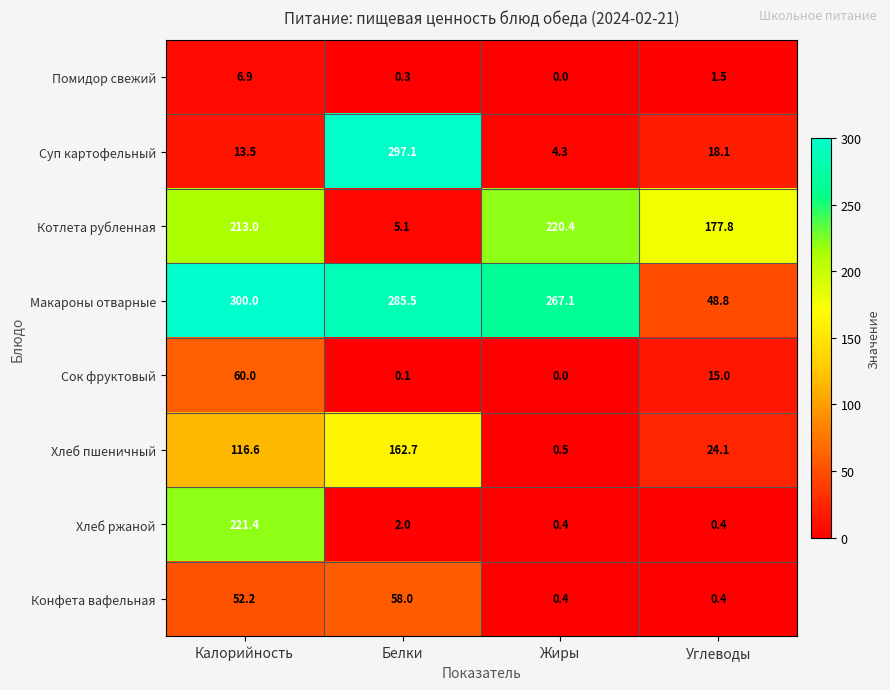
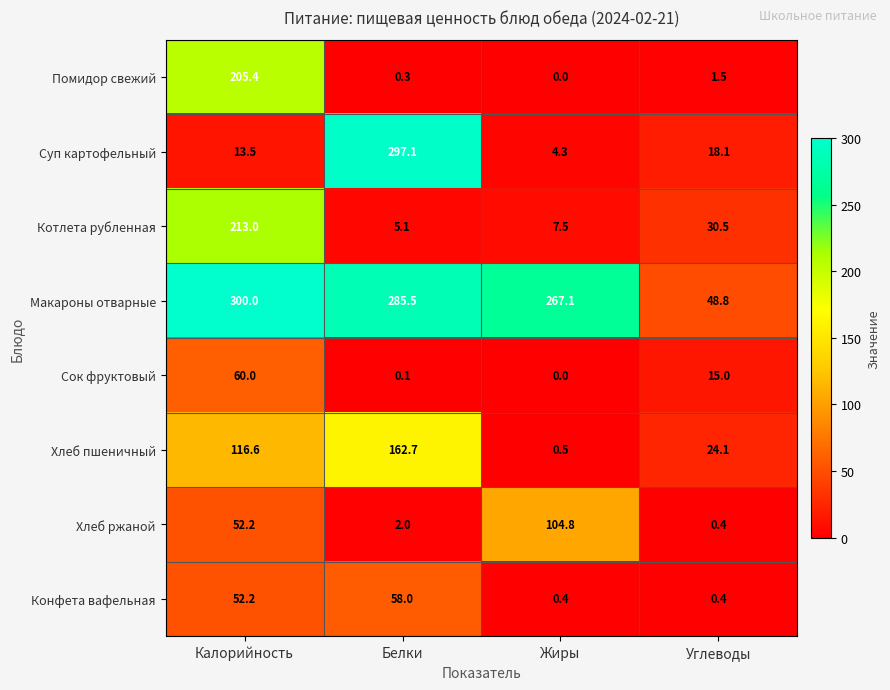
  {
    "Помидор свежий": {
-     "Калорийность": 6.9,
+     "Калорийность": 205.4,
      "Белки": 0.3,
      "Жиры": 0.0,
      "Углеводы": 1.5
    },
    "Суп картофельный": {
      "Калорийность": 13.5,
      "Белки": 297.1,
      "Жиры": 4.3,
      "Углеводы": 18.1
    },
    "Котлета рубленная": {
      "Калорийность": 213.0,
      "Белки": 5.1,
-     "Жиры": 220.4,
-     "Углеводы": 177.8
+     "Жиры": 7.5,
+     "Углеводы": 30.5
    },
    "Макароны отварные": {
      "Калорийность": 300.0,
      "Белки": 285.5,
      "Жиры": 267.1,
      "Углеводы": 48.8
    },
    "Сок фруктовый": {
      "Калорийность": 60.0,
      "Белки": 0.1,
      "Жиры": 0.0,
      "Углеводы": 15.0
    },
    "Хлеб пшеничный": {
      "Калорийность": 116.6,
      "Белки": 162.7,
      "Жиры": 0.5,
      "Углеводы": 24.1
    },
    "Хлеб ржаной": {
-     "Калорийность": 221.4,
+     "Калорийность": 52.2,
      "Белки": 2.0,
-     "Жиры": 0.4,
+     "Жиры": 104.8,
      "Углеводы": 0.4
    },
    "Конфета вафельная": {
      "Калорийность": 52.2,
      "Белки": 58.0,
      "Жиры": 0.4,
      "Углеводы": 0.4
    }
  }
